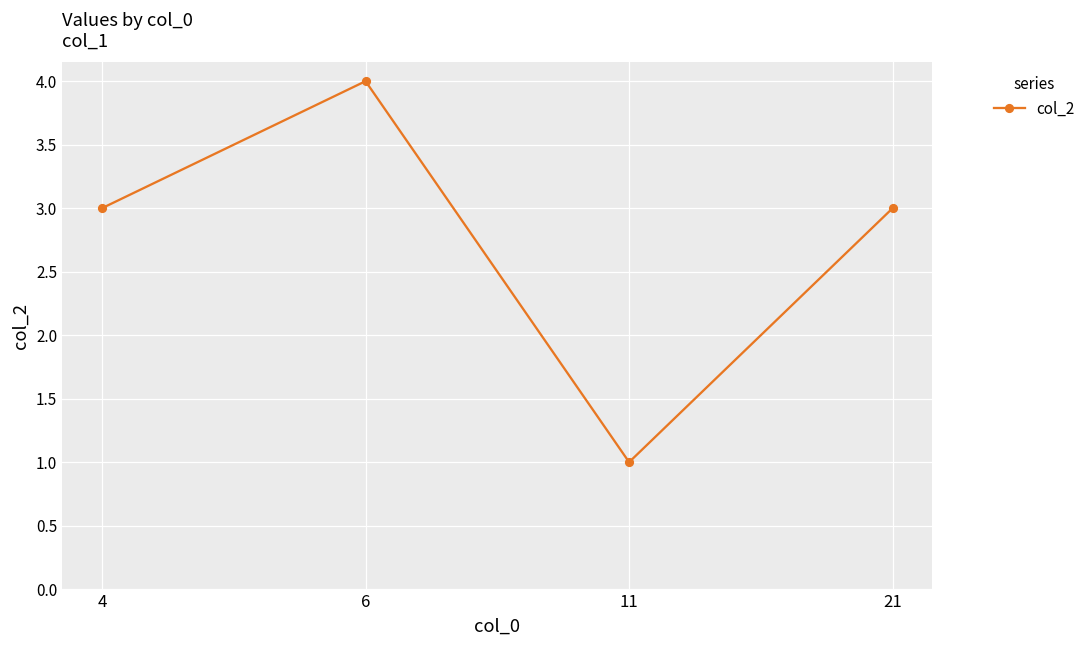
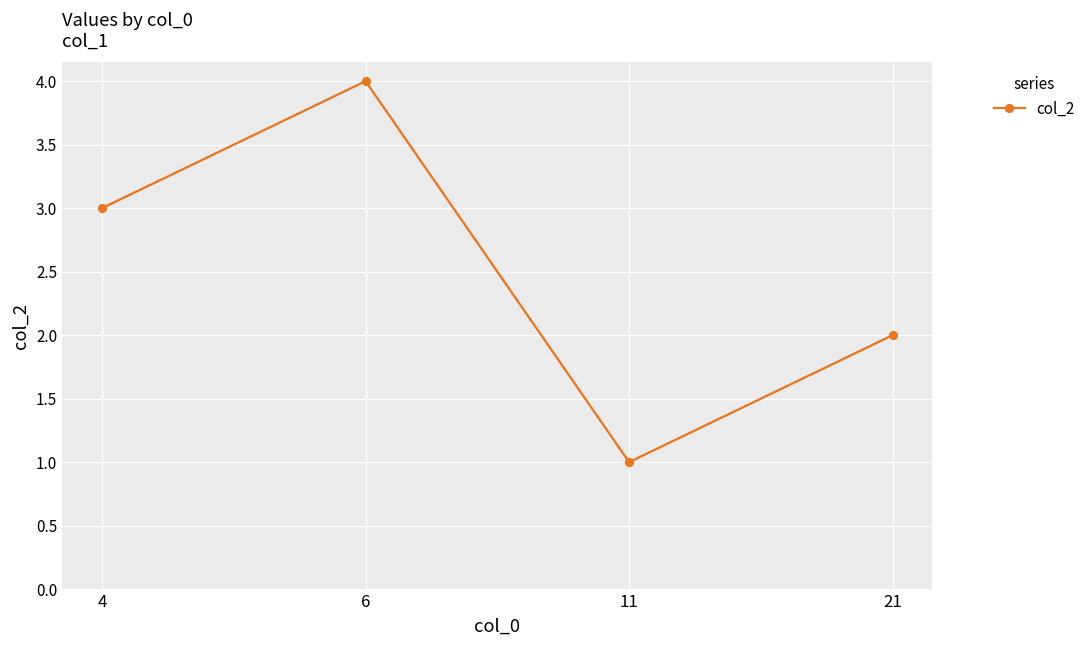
  {
    "4": 3,
    "6": 4,
    "11": 1,
-   "21": 3
+   "21": 2
  }
